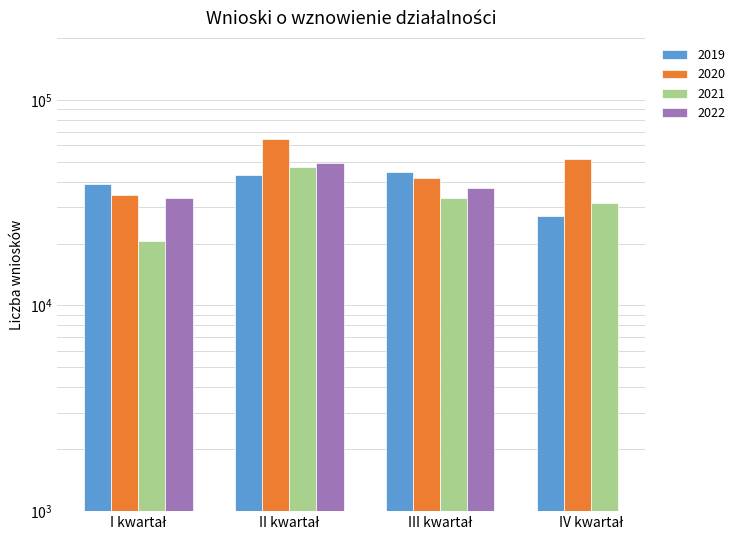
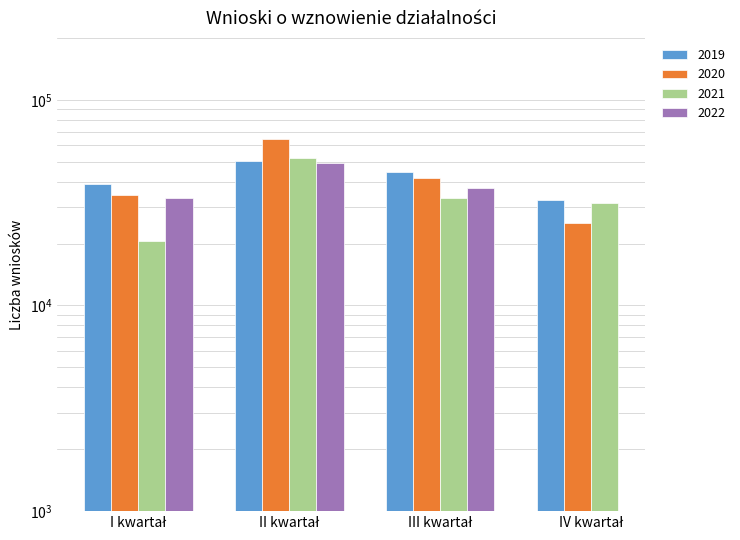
  {
    "2019": {
      "I kwartał": 39000,
-     "II kwartał": 43000,
+     "II kwartał": 50000,
      "III kwartał": 44000,
-     "IV kwartał": 27000
+     "IV kwartał": 32000
    },
    "2020": {
      "I kwartał": 34000,
      "II kwartał": 64000,
      "III kwartał": 42000,
-     "IV kwartał": 51000
+     "IV kwartał": 25000
    },
    "2021": {
      "I kwartał": 21000,
-     "II kwartał": 47000,
+     "II kwartał": 52000,
      "III kwartał": 33000,
      "IV kwartał": 31000
    }
  }
